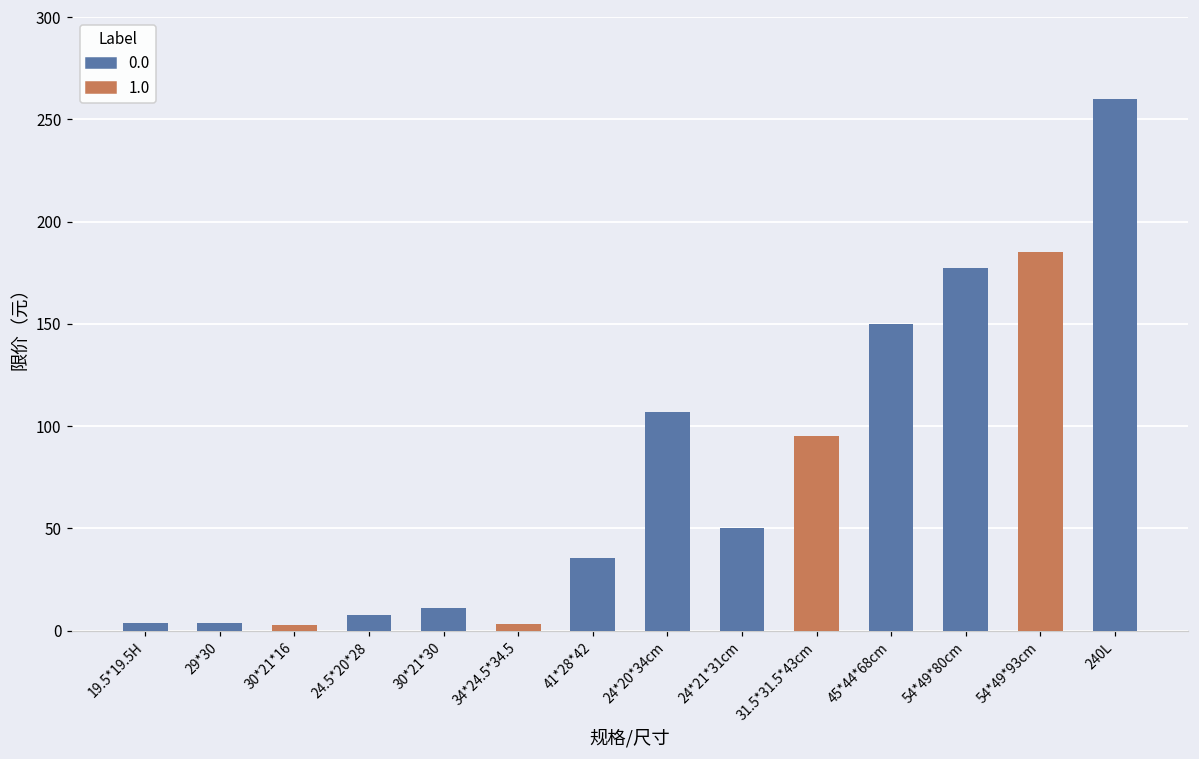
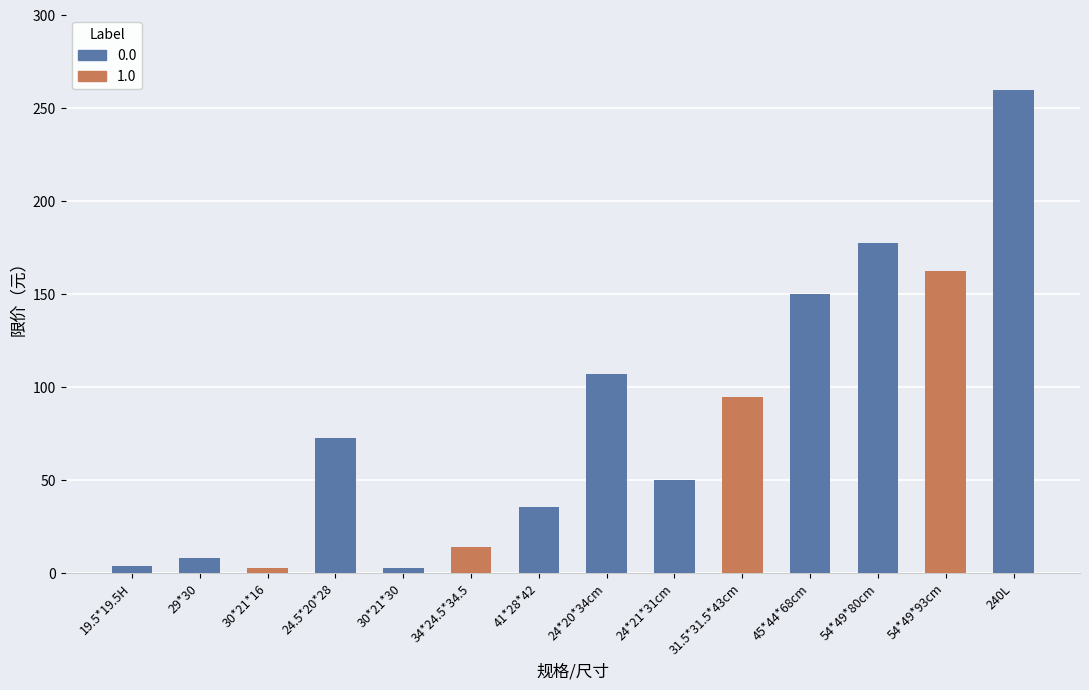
  {
    "19.5*19.5H": 4,
-   "29*30": 4,
+   "29*30": 8,
    "30*21*16": 3,
-   "24.5*20*28": 8,
-   "30*21*30": 11,
-   "34*24.5*34.5": 3,
+   "24.5*20*28": 73,
+   "30*21*30": 3,
+   "34*24.5*34.5": 14,
    "41*28*42": 36,
    "24*20*34cm": 107,
    "24*21*31cm": 50,
    "31.5*31.5*43cm": 95,
    "45*44*68cm": 150,
    "54*49*80cm": 178,
-   "54*49*93cm": 185,
+   "54*49*93cm": 163,
    "240L": 260
  }
